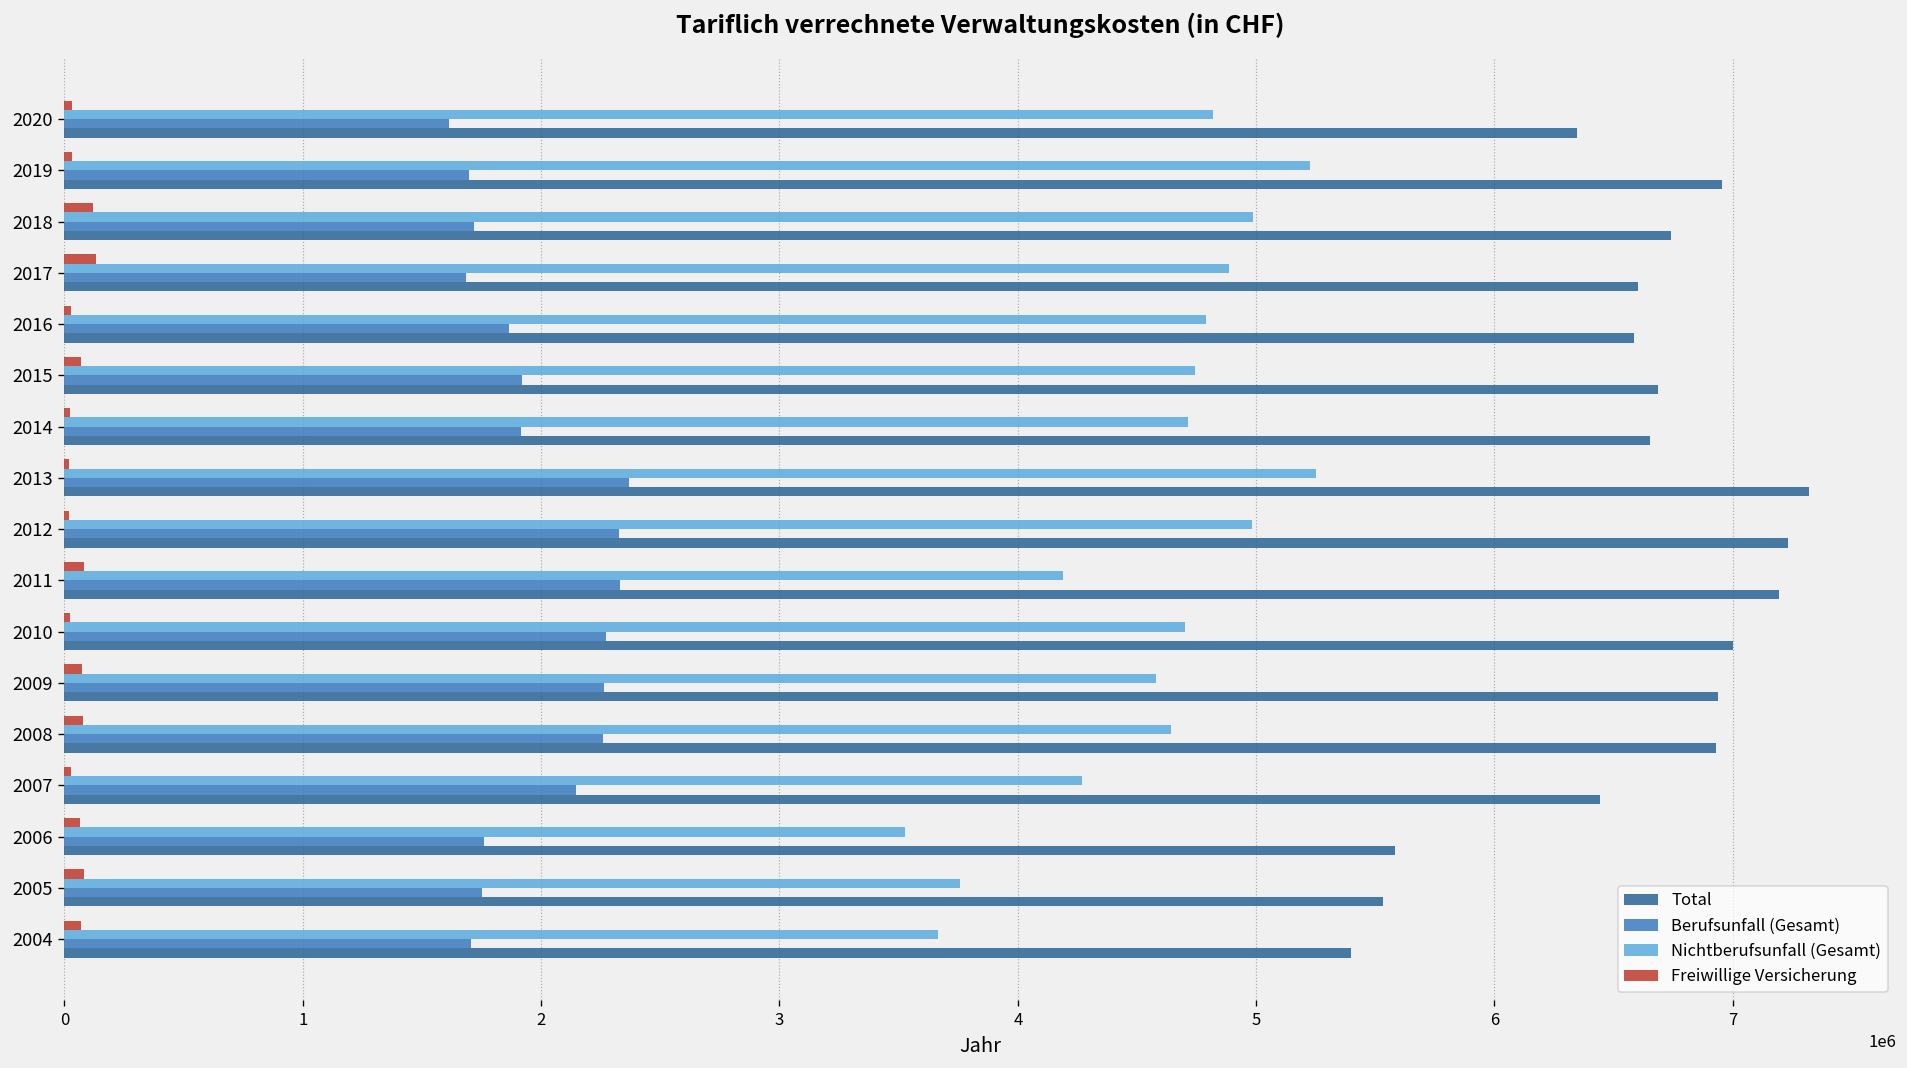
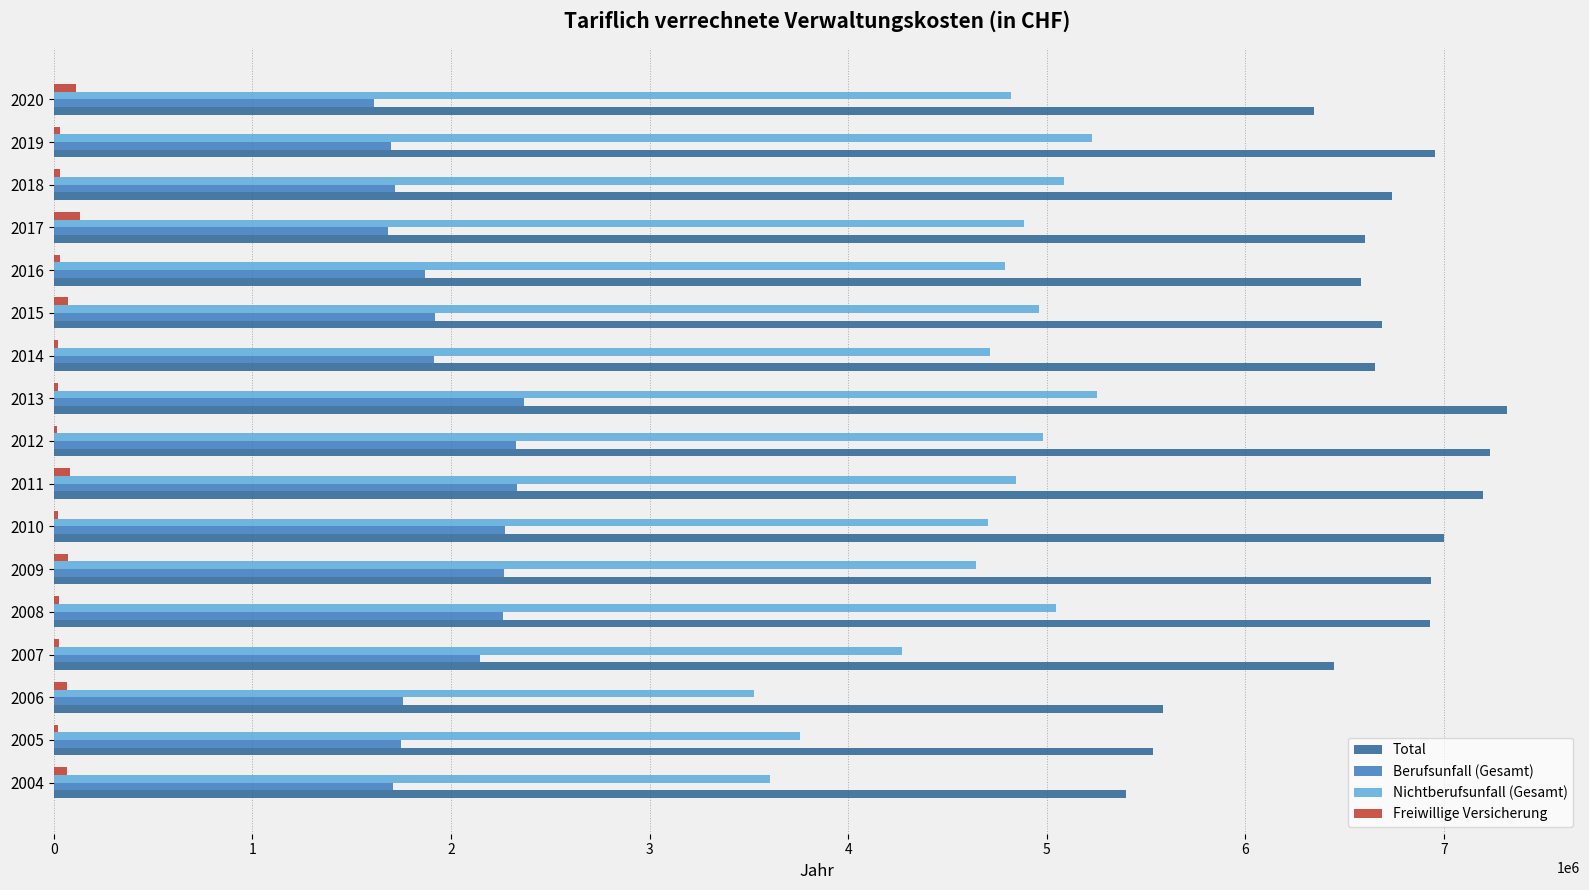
  {
    "Nichtberufsunfall (Gesamt)": {
      "2020": 4820000,
      "2019": 5230000,
-     "2018": 4990000,
+     "2018": 5090000,
      "2017": 4890000,
      "2016": 4790000,
-     "2015": 4740000,
+     "2015": 4960000,
      "2014": 4720000,
      "2013": 5250000,
      "2012": 4980000,
-     "2011": 4190000,
+     "2011": 4840000,
      "2010": 4700000,
-     "2009": 4580000,
-     "2008": 4640000,
+     "2009": 4640000,
+     "2008": 5050000,
      "2007": 4270000,
      "2006": 3530000,
      "2005": 3760000,
-     "2004": 3670000
+     "2004": 3610000
    },
    "Freiwillige Versicherung": {
-     "2020": 30000,
+     "2020": 110000,
      "2019": 30000,
-     "2018": 120000,
+     "2018": 30000,
      "2017": 130000,
      "2016": 30000,
      "2015": 70000,
      "2014": 20000,
      "2013": 20000,
      "2012": 20000,
      "2011": 80000,
      "2010": 20000,
      "2009": 70000,
-     "2008": 80000,
+     "2008": 30000,
      "2007": 30000,
      "2006": 70000,
-     "2005": 80000,
+     "2005": 20000,
      "2004": 70000
    }
  }
